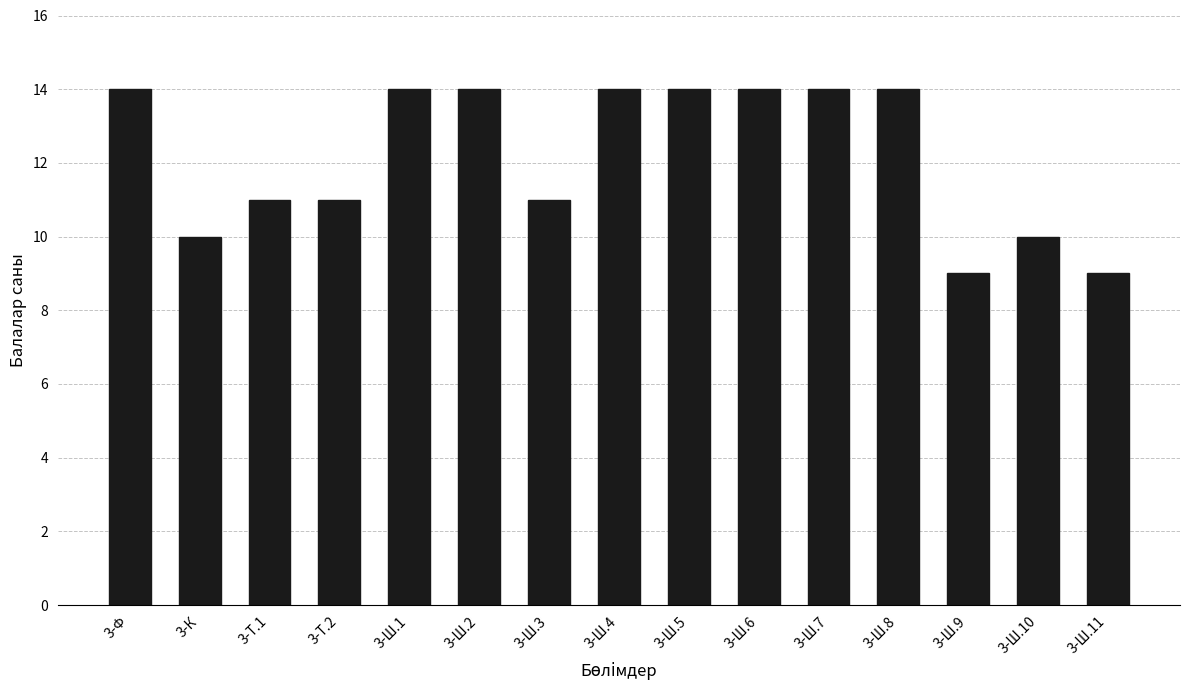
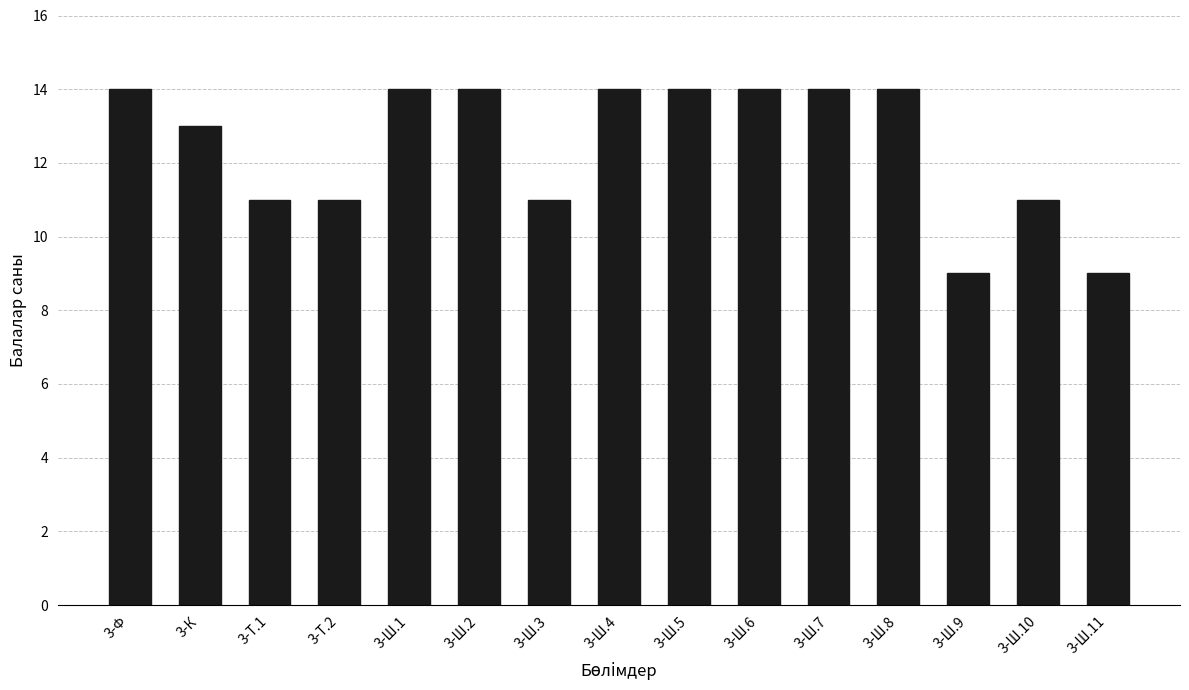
  {
    "3-Ф": 14,
-   "3-К": 10,
+   "3-К": 13,
    "3-Т.1": 11,
    "3-Т.2": 11,
    "3-Ш.1": 14,
    "3-Ш.2": 14,
    "3-Ш.3": 11,
    "3-Ш.4": 14,
    "3-Ш.5": 14,
    "3-Ш.6": 14,
    "3-Ш.7": 14,
    "3-Ш.8": 14,
    "3-Ш.9": 9,
-   "3-Ш.10": 10,
+   "3-Ш.10": 11,
    "3-Ш.11": 9
  }
